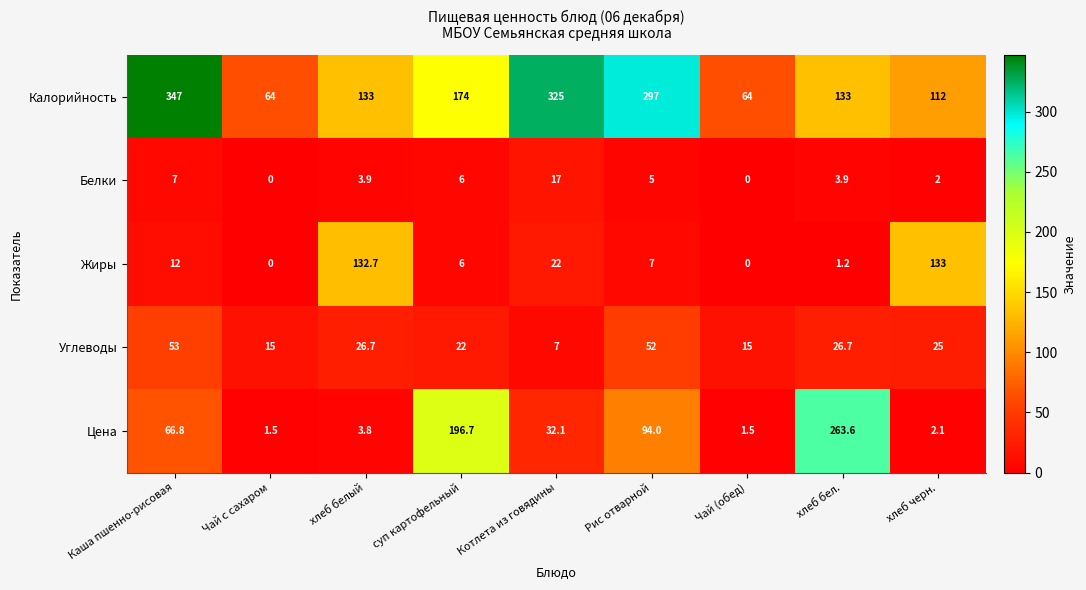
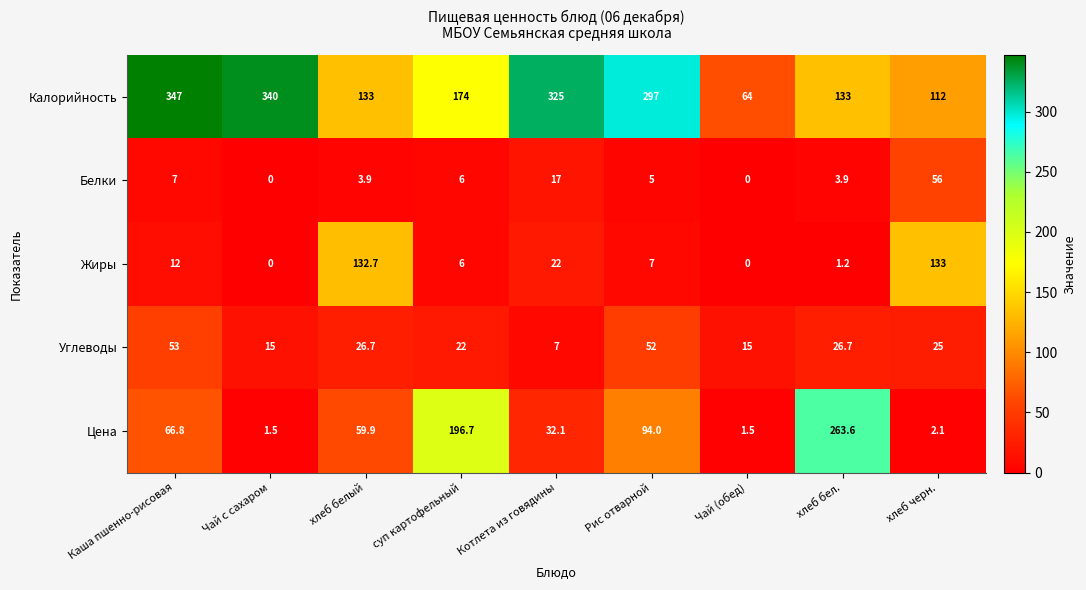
  {
    "Калорийность": {
      "Каша пшенно-рисовая": 347,
-     "Чай с сахаром": 64,
+     "Чай с сахаром": 340,
      "хлеб белый": 133,
      "суп картофельный": 174,
      "Котлета из говядины": 325,
      "Рис отварной": 297,
      "Чай (обед)": 64,
      "хлеб бел.": 133,
      "хлеб черн.": 112
    },
    "Белки": {
      "Каша пшенно-рисовая": 7,
      "Чай с сахаром": 0,
      "хлеб белый": 3.9,
      "суп картофельный": 6,
      "Котлета из говядины": 17,
      "Рис отварной": 5,
      "Чай (обед)": 0,
      "хлеб бел.": 3.9,
-     "хлеб черн.": 2
+     "хлеб черн.": 56
    },
    "Жиры": {
      "Каша пшенно-рисовая": 12,
      "Чай с сахаром": 0,
      "хлеб белый": 132.7,
      "суп картофельный": 6,
      "Котлета из говядины": 22,
      "Рис отварной": 7,
      "Чай (обед)": 0,
      "хлеб бел.": 1.2,
      "хлеб черн.": 133
    },
    "Углеводы": {
      "Каша пшенно-рисовая": 53,
      "Чай с сахаром": 15,
      "хлеб белый": 26.7,
      "суп картофельный": 22,
      "Котлета из говядины": 7,
      "Рис отварной": 52,
      "Чай (обед)": 15,
      "хлеб бел.": 26.7,
      "хлеб черн.": 25
    },
    "Цена": {
      "Каша пшенно-рисовая": 66.8,
      "Чай с сахаром": 1.5,
-     "хлеб белый": 3.8,
+     "хлеб белый": 59.9,
      "суп картофельный": 196.7,
      "Котлета из говядины": 32.1,
      "Рис отварной": 94.0,
      "Чай (обед)": 1.5,
      "хлеб бел.": 263.6,
      "хлеб черн.": 2.1
    }
  }
